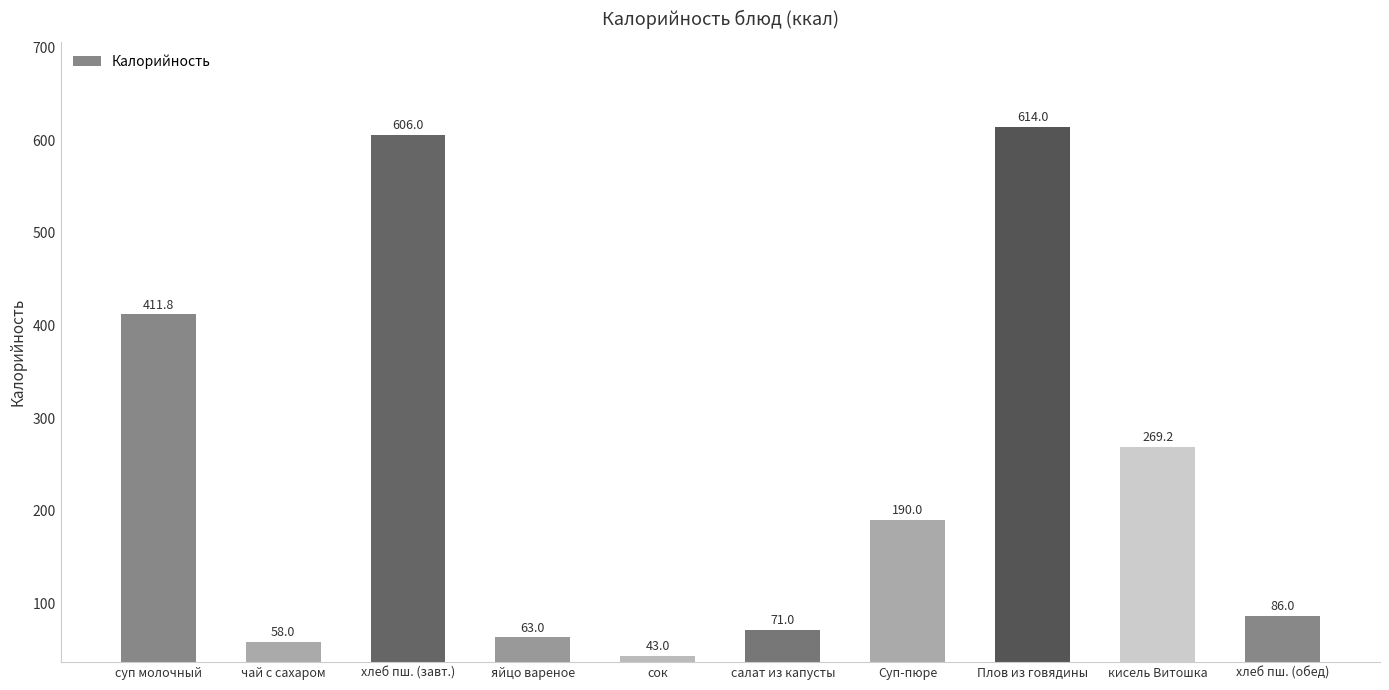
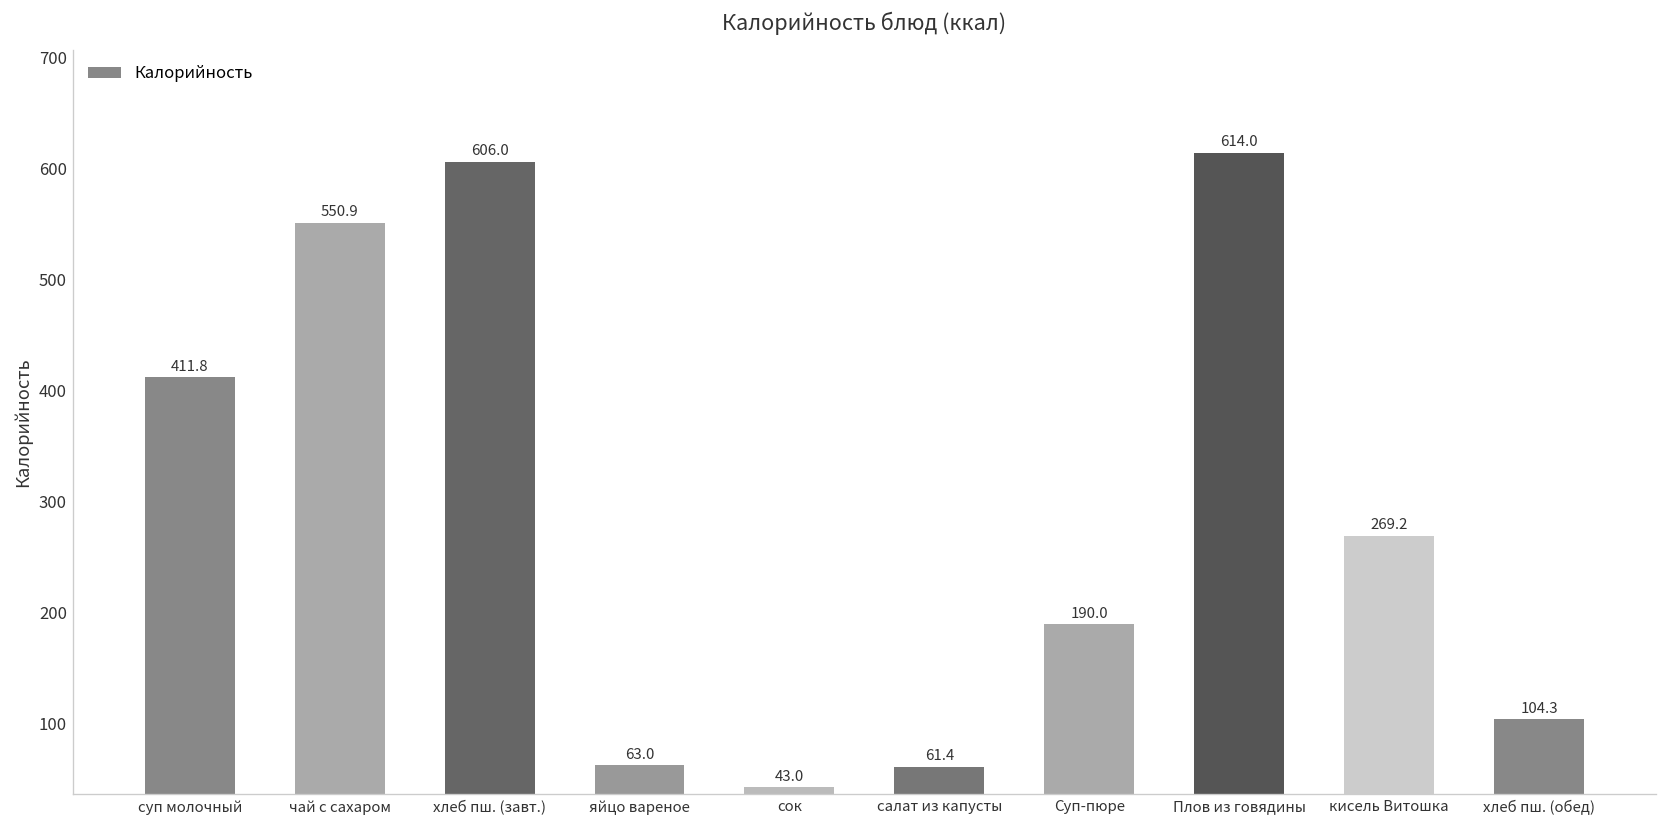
  {
    "суп молочный": 411.8,
-   "чай с сахаром": 58.0,
+   "чай с сахаром": 550.9,
    "хлеб пш. (завт.)": 606.0,
    "яйцо вареное": 63.0,
    "сок": 43.0,
-   "салат из капусты": 71.0,
+   "салат из капусты": 61.4,
    "Суп-пюре": 190.0,
    "Плов из говядины": 614.0,
    "кисель Витошка": 269.2,
-   "хлеб пш. (обед)": 86.0
+   "хлеб пш. (обед)": 104.3
  }
